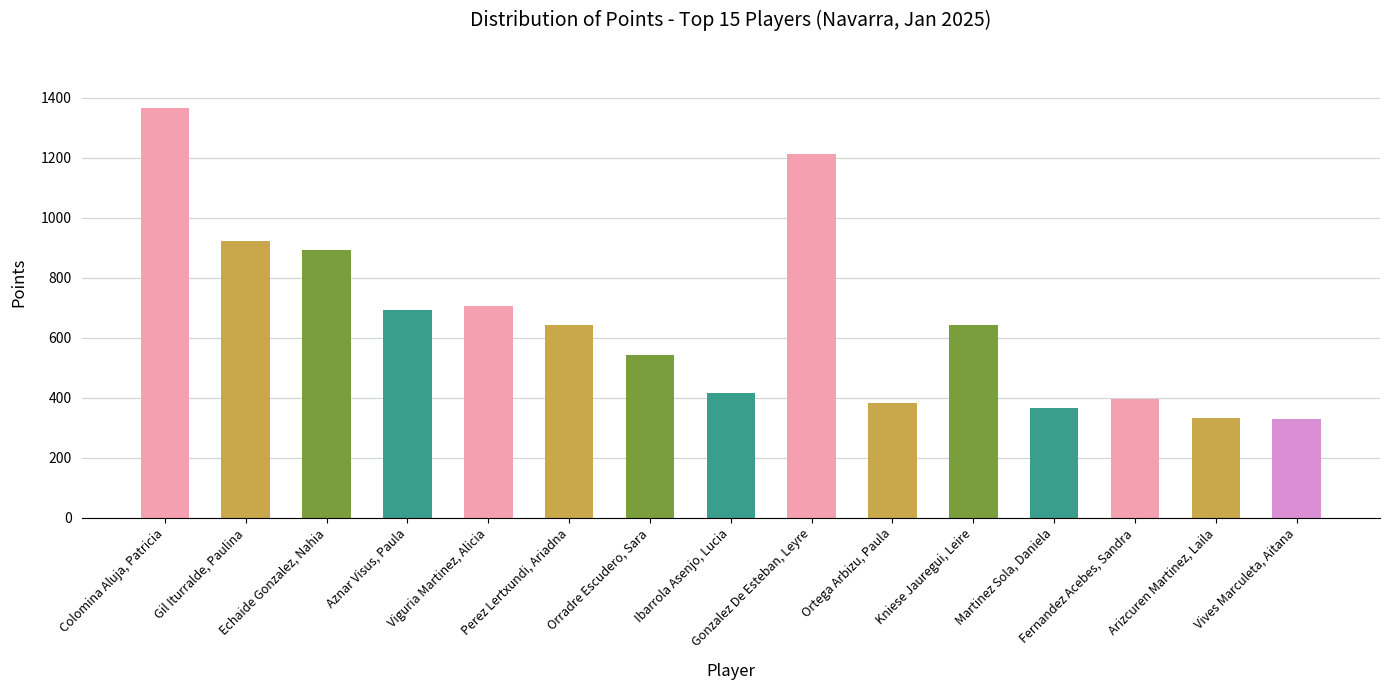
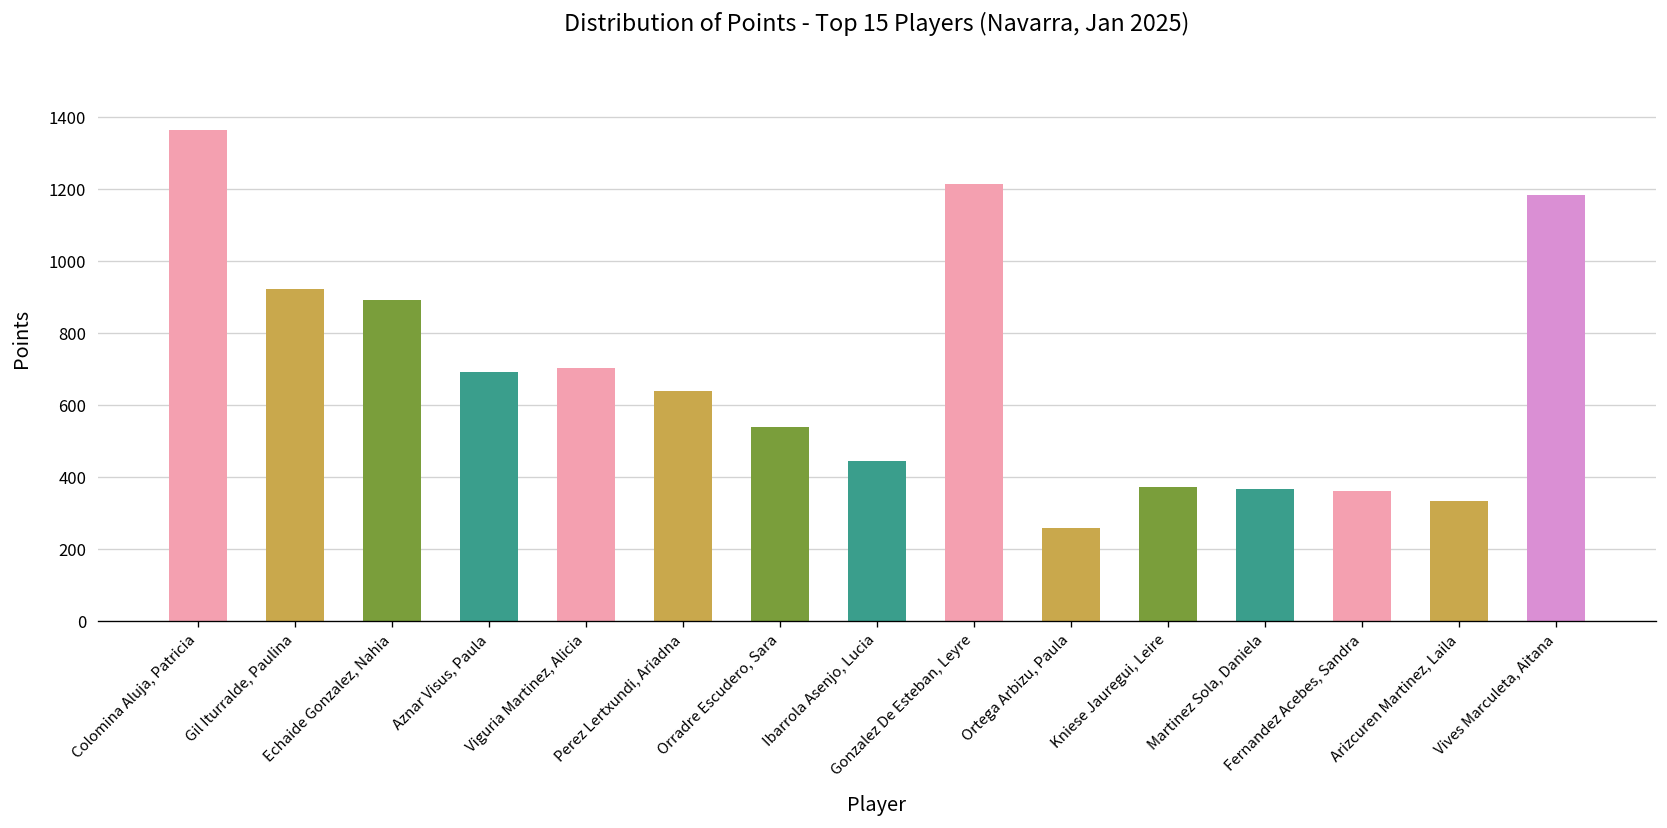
  {
    "Colomina Aluja, Patricia": 1370,
    "Gil Iturralde, Paulina": 920,
    "Echaide Gonzalez, Nahia": 890,
    "Aznar Visus, Paula": 690,
    "Viguria Martinez, Alicia": 710,
    "Perez Lertxundi, Ariadna": 640,
    "Orradre Escudero, Sara": 540,
-   "Ibarrola Asenjo, Lucia": 420,
+   "Ibarrola Asenjo, Lucia": 450,
    "Gonzalez De Esteban, Leyre": 1210,
-   "Ortega Arbizu, Paula": 380,
-   "Kniese Jauregui, Leire": 640,
+   "Ortega Arbizu, Paula": 260,
+   "Kniese Jauregui, Leire": 370,
    "Martinez Sola, Daniela": 370,
-   "Fernandez Acebes, Sandra": 400,
+   "Fernandez Acebes, Sandra": 360,
    "Arizcuren Martinez, Laila": 330,
-   "Vives Marculeta, Aitana": 330
+   "Vives Marculeta, Aitana": 1180
  }
